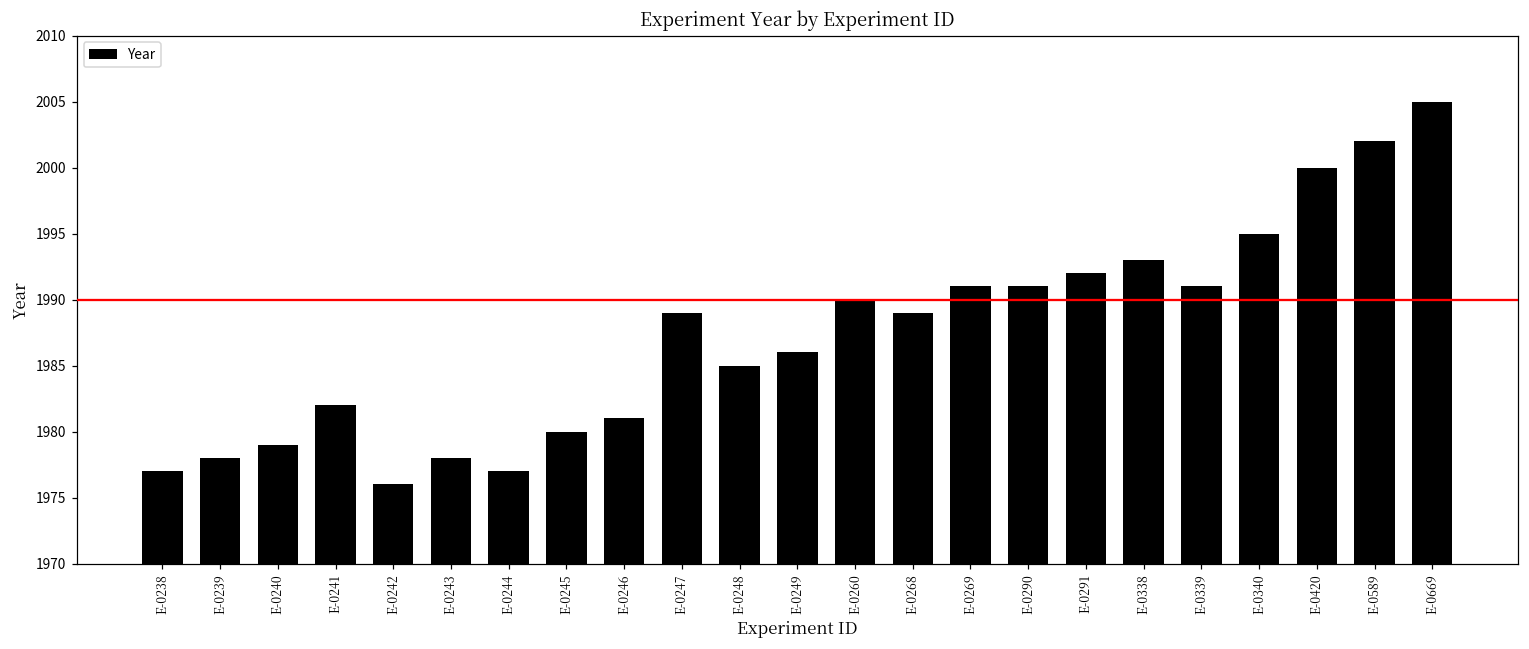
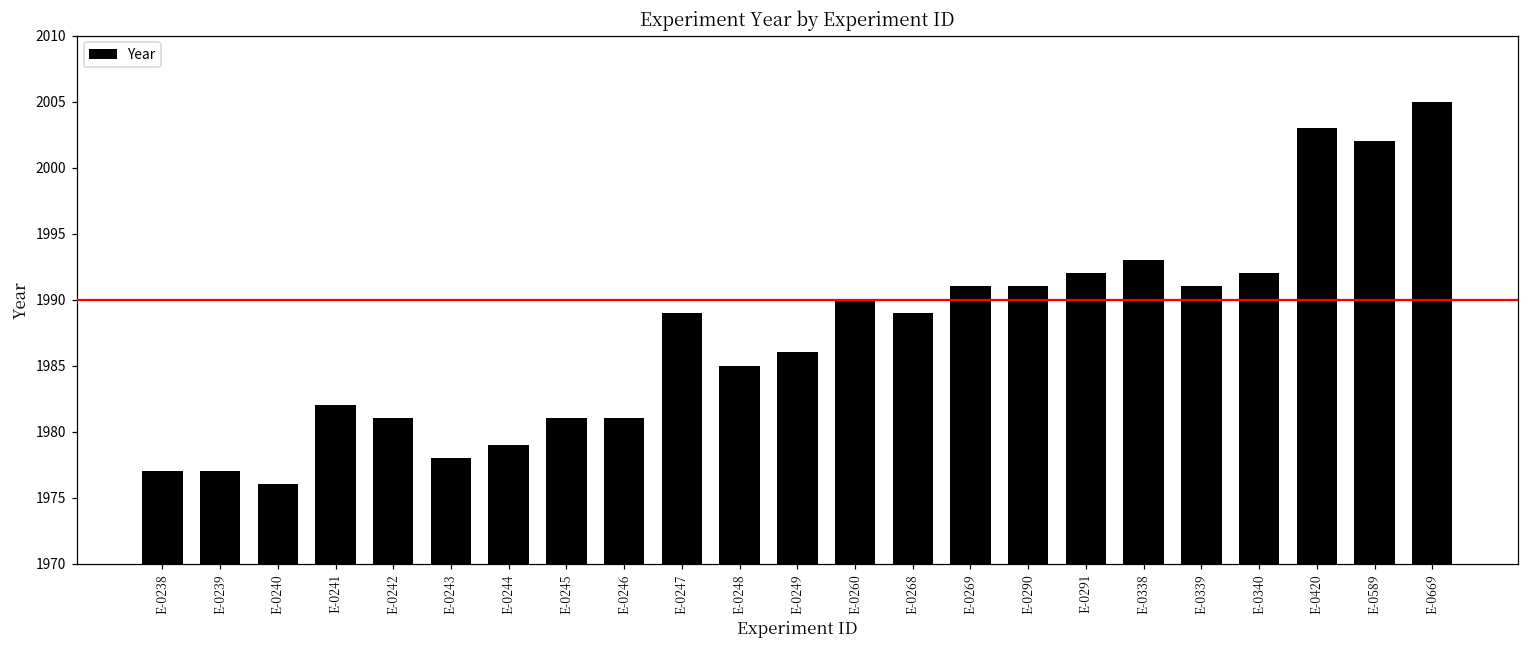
  {
    "E-0238": 1977,
-   "E-0239": 1978,
-   "E-0240": 1979,
+   "E-0239": 1977,
+   "E-0240": 1976,
    "E-0241": 1982,
-   "E-0242": 1976,
+   "E-0242": 1981,
    "E-0243": 1978,
-   "E-0244": 1977,
-   "E-0245": 1980,
+   "E-0244": 1979,
+   "E-0245": 1981,
    "E-0246": 1981,
    "E-0247": 1989,
    "E-0248": 1985,
    "E-0249": 1986,
    "E-0260": 1990,
    "E-0268": 1989,
    "E-0269": 1991,
    "E-0290": 1991,
    "E-0291": 1992,
    "E-0338": 1993,
    "E-0339": 1991,
-   "E-0340": 1995,
-   "E-0420": 2000,
+   "E-0340": 1992,
+   "E-0420": 2003,
    "E-0589": 2002,
    "E-0669": 2005
  }
